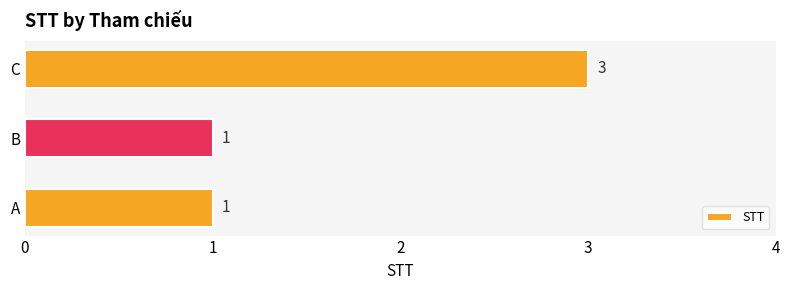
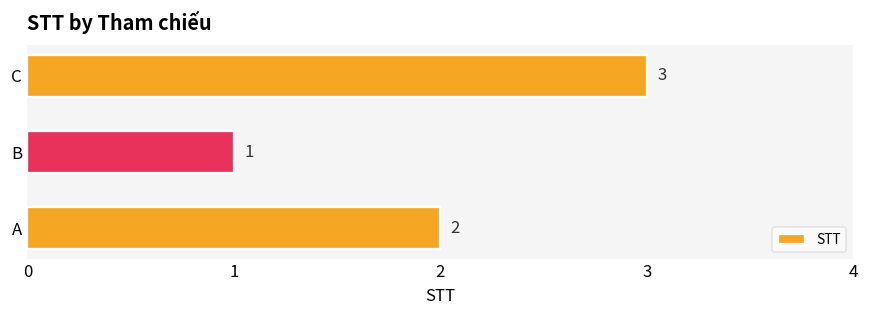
  {
    "C": 3,
    "B": 1,
-   "A": 1
+   "A": 2
  }
